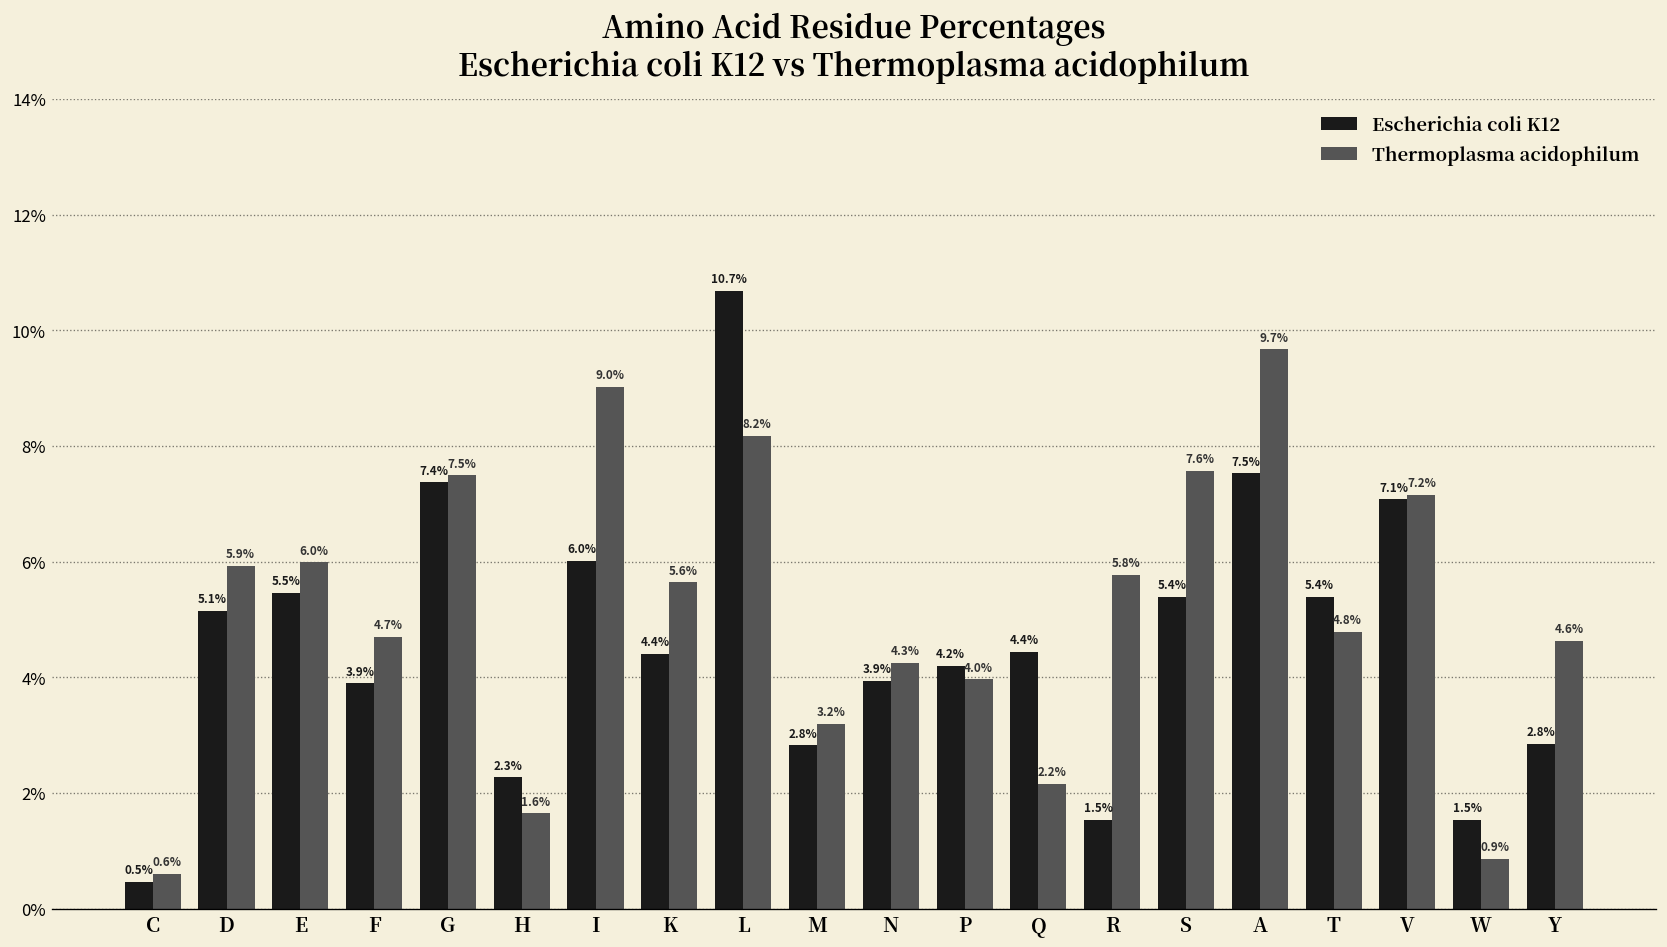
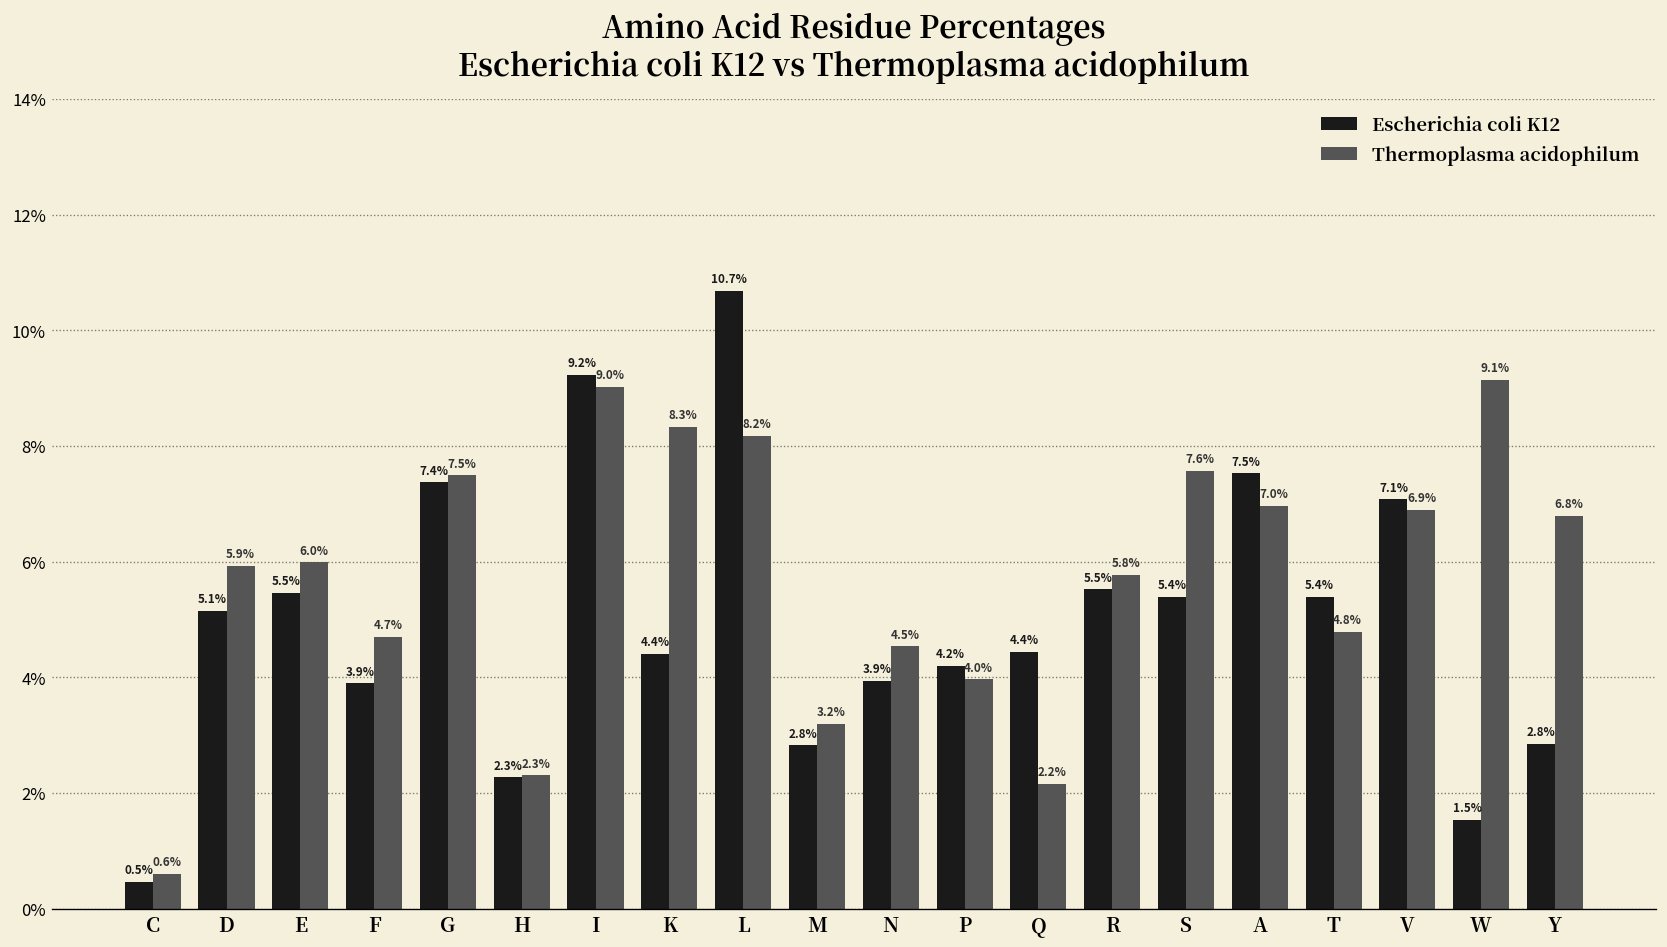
  {
    "Escherichia coli K12": {
      "C": "0.5%",
      "D": "5.1%",
      "E": "5.5%",
      "F": "3.9%",
      "G": "7.4%",
      "H": "2.3%",
-     "I": "6.0%",
+     "I": "9.2%",
      "K": "4.4%",
      "L": "10.7%",
      "M": "2.8%",
      "N": "3.9%",
      "P": "4.2%",
      "Q": "4.4%",
-     "R": "1.5%",
+     "R": "5.5%",
      "S": "5.4%",
      "A": "7.5%",
      "T": "5.4%",
      "V": "7.1%",
      "W": "1.5%",
      "Y": "2.8%"
    },
    "Thermoplasma acidophilum": {
      "C": "0.6%",
      "D": "5.9%",
      "E": "6.0%",
      "F": "4.7%",
      "G": "7.5%",
-     "H": "1.6%",
+     "H": "2.3%",
      "I": "9.0%",
-     "K": "5.6%",
+     "K": "8.3%",
      "L": "8.2%",
      "M": "3.2%",
-     "N": "4.3%",
+     "N": "4.5%",
      "P": "4.0%",
      "Q": "2.2%",
      "R": "5.8%",
      "S": "7.6%",
-     "A": "9.7%",
+     "A": "7.0%",
      "T": "4.8%",
-     "V": "7.2%",
-     "W": "0.9%",
-     "Y": "4.6%"
+     "V": "6.9%",
+     "W": "9.1%",
+     "Y": "6.8%"
    }
  }
